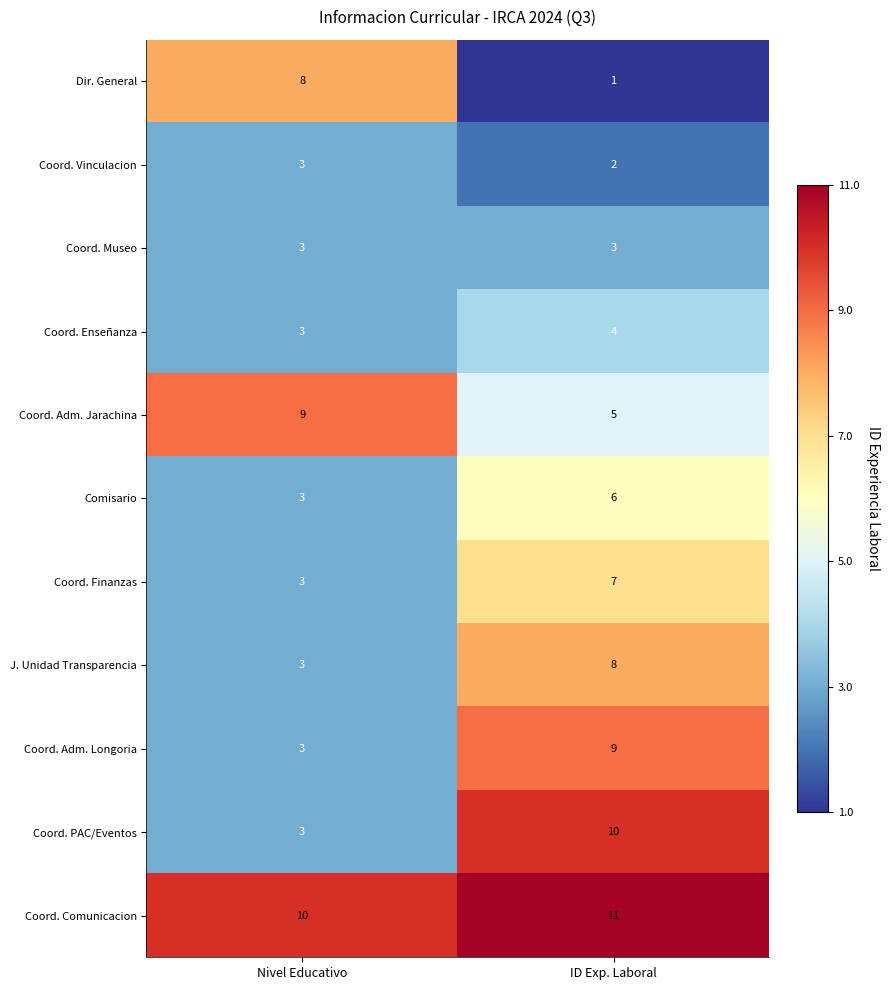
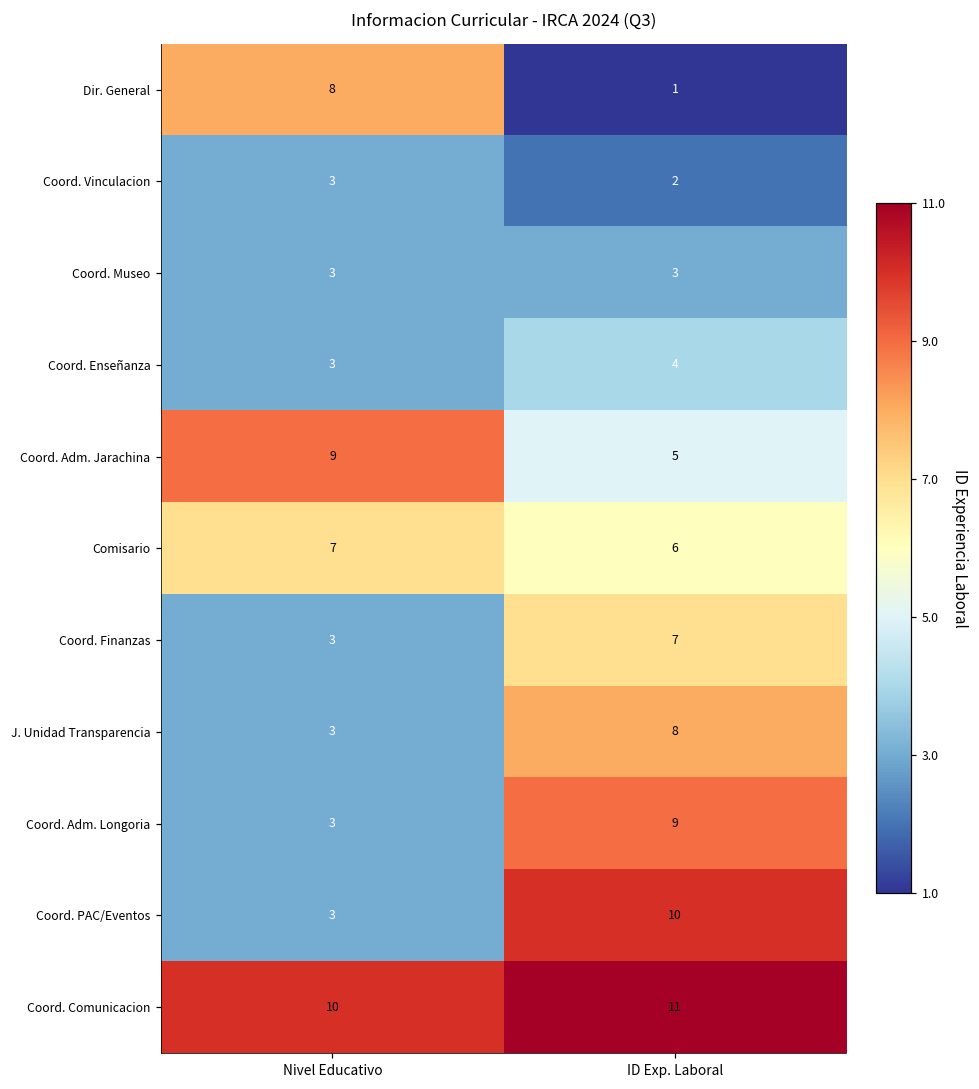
  {
    "Dir. General": {
      "Nivel Educativo": 8,
      "ID Exp. Laboral": 1
    },
    "Coord. Vinculacion": {
      "Nivel Educativo": 3,
      "ID Exp. Laboral": 2
    },
    "Coord. Museo": {
      "Nivel Educativo": 3,
      "ID Exp. Laboral": 3
    },
    "Coord. Enseñanza": {
      "Nivel Educativo": 3,
      "ID Exp. Laboral": 4
    },
    "Coord. Adm. Jarachina": {
      "Nivel Educativo": 9,
      "ID Exp. Laboral": 5
    },
    "Comisario": {
-     "Nivel Educativo": 3,
+     "Nivel Educativo": 7,
      "ID Exp. Laboral": 6
    },
    "Coord. Finanzas": {
      "Nivel Educativo": 3,
      "ID Exp. Laboral": 7
    },
    "J. Unidad Transparencia": {
      "Nivel Educativo": 3,
      "ID Exp. Laboral": 8
    },
    "Coord. Adm. Longoria": {
      "Nivel Educativo": 3,
      "ID Exp. Laboral": 9
    },
    "Coord. PAC/Eventos": {
      "Nivel Educativo": 3,
      "ID Exp. Laboral": 10
    },
    "Coord. Comunicacion": {
      "Nivel Educativo": 10,
      "ID Exp. Laboral": 11
    }
  }
